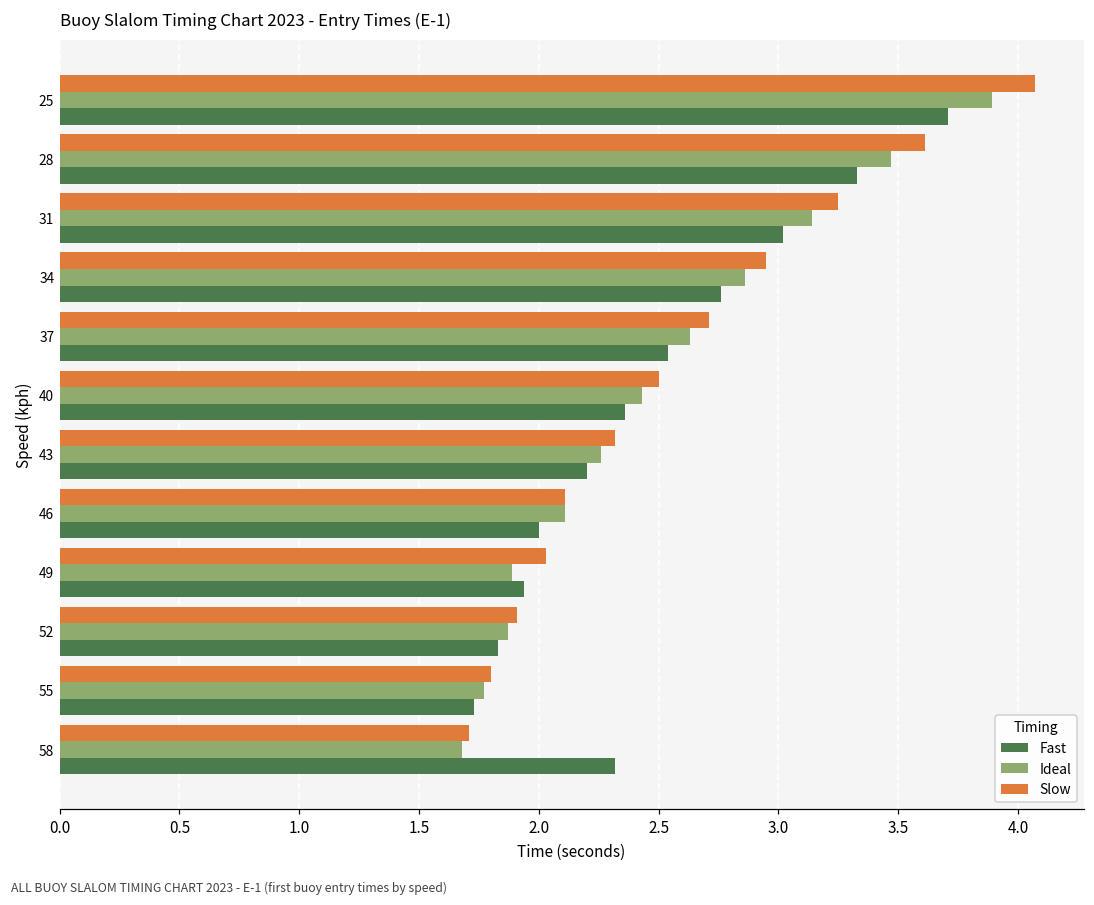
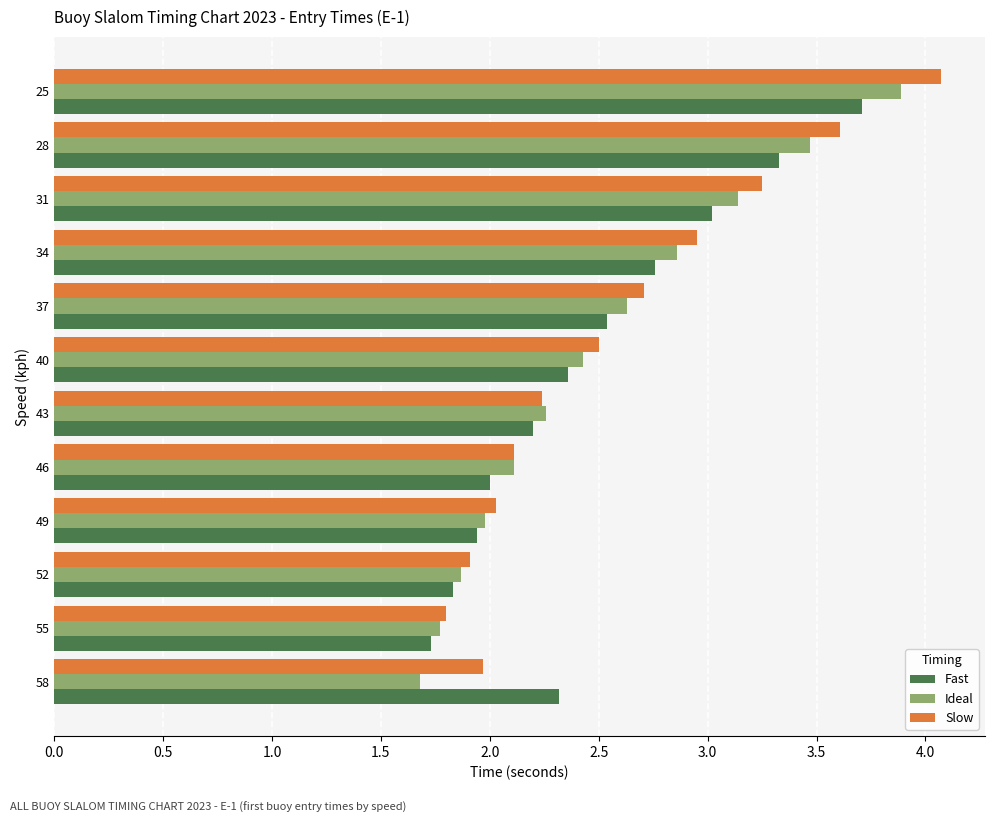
  {
    "Fast": {
      "25": 3.71,
      "28": 3.33,
      "31": 3.02,
      "34": 2.76,
      "37": 2.54,
      "40": 2.36,
      "43": 2.20,
      "46": 2.00,
      "49": 1.94,
      "52": 1.83,
      "55": 1.73,
      "58": 2.32
    },
    "Ideal": {
      "25": 3.89,
      "28": 3.47,
      "31": 3.14,
      "34": 2.86,
      "37": 2.63,
      "40": 2.43,
      "43": 2.26,
      "46": 2.11,
-     "49": 1.89,
+     "49": 1.98,
      "52": 1.87,
      "55": 1.77,
      "58": 1.68
    },
    "Slow": {
      "25": 4.07,
      "28": 3.61,
      "31": 3.25,
      "34": 2.95,
      "37": 2.71,
      "40": 2.50,
-     "43": 2.32,
+     "43": 2.24,
      "46": 2.11,
      "49": 2.03,
      "52": 1.91,
      "55": 1.80,
-     "58": 1.71
+     "58": 1.97
    }
  }
